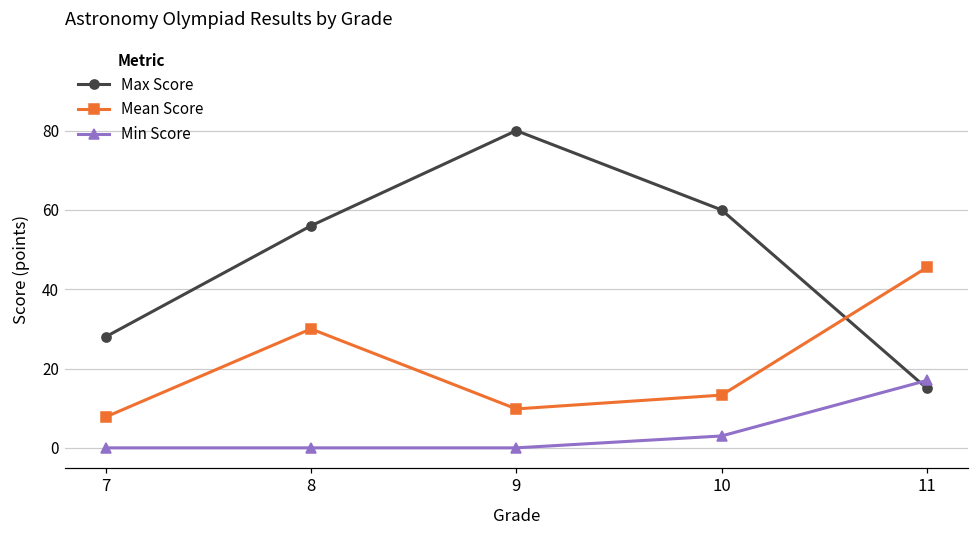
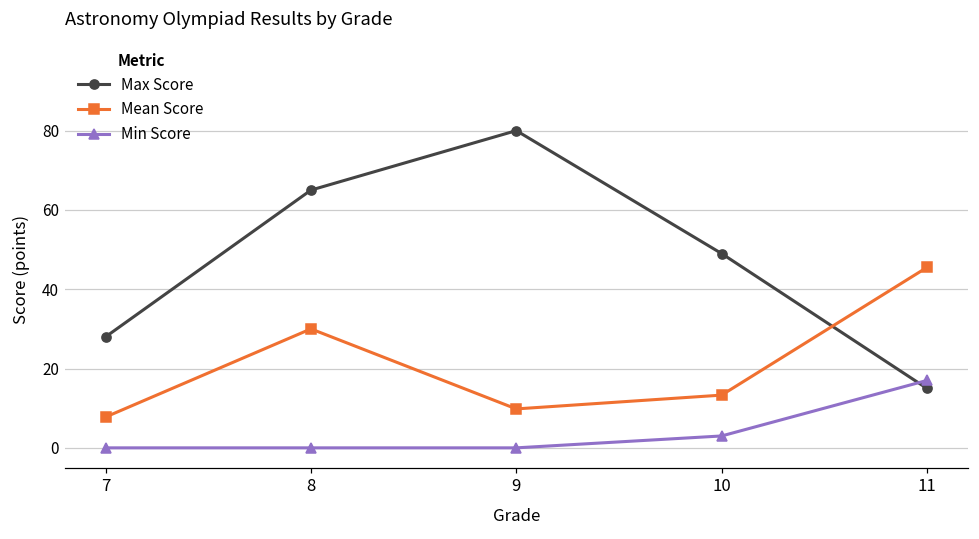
  {
    "Max Score": {
      "7": 28,
-     "8": 56,
+     "8": 65,
      "9": 80,
-     "10": 60,
+     "10": 49,
      "11": 15
    },
    "Mean Score": {
      "7": 8,
      "8": 30,
      "9": 10,
      "10": 13,
      "11": 46
    },
    "Min Score": {
      "7": 0,
      "8": 0,
      "9": 0,
      "10": 3,
      "11": 17
    }
  }
